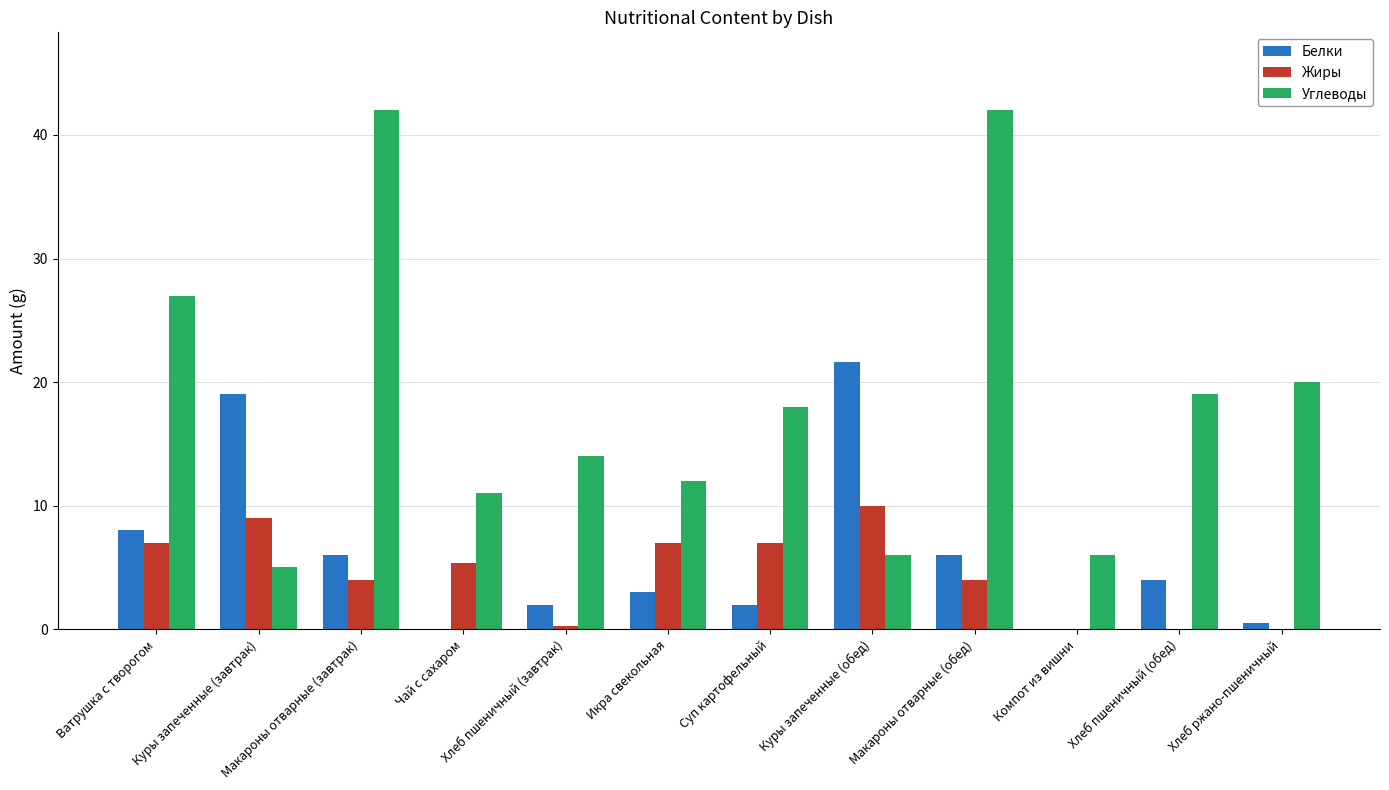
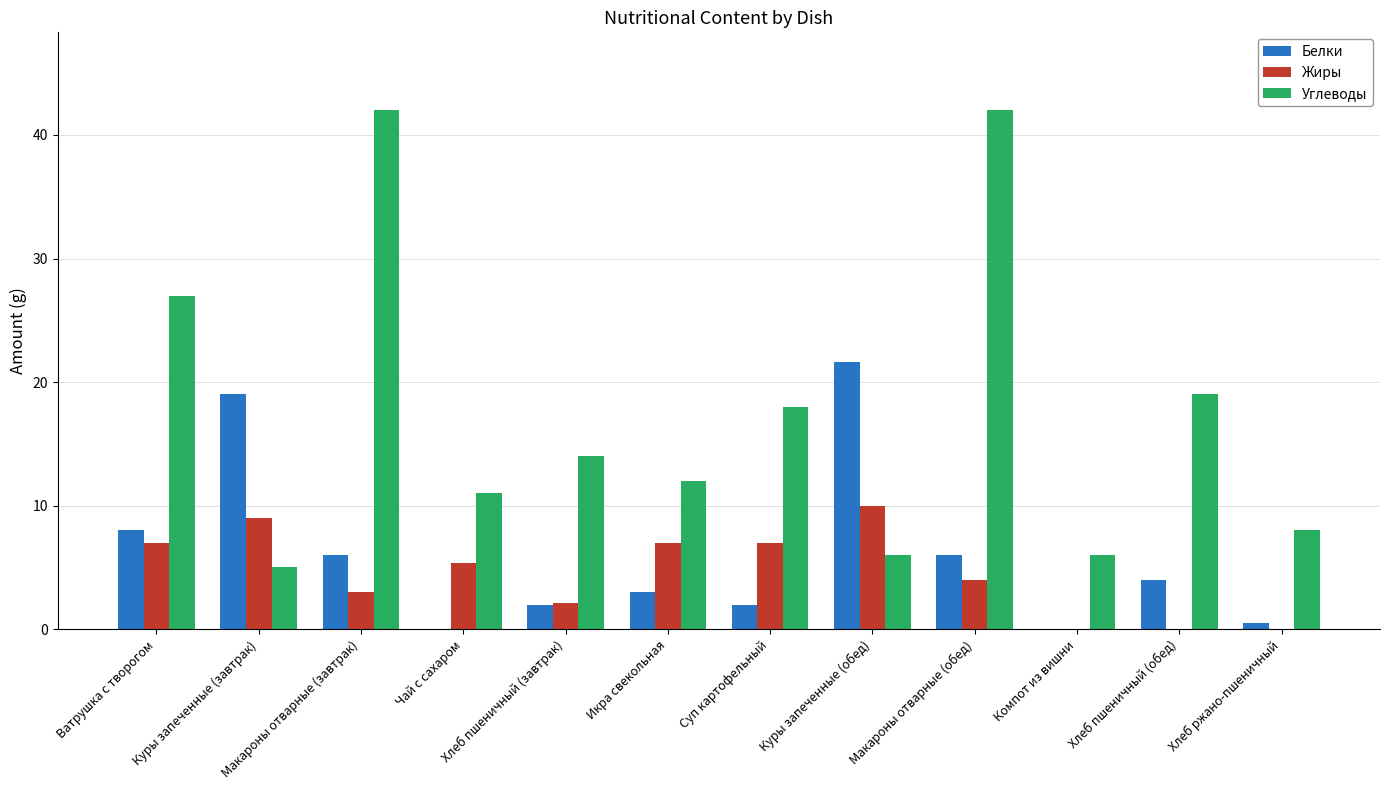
  {
    "Белки": {
      "Ватрушка с творогом": 8.0,
      "Куры запеченные (завтрак)": 19.0,
      "Макароны отварные (завтрак)": 6.0,
      "Чай с сахаром": 0.0,
      "Хлеб пшеничный (завтрак)": 2.0,
      "Икра свекольная": 3.0,
      "Суп картофельный": 2.0,
      "Куры запеченные (обед)": 21.6,
      "Макароны отварные (обед)": 6.0,
      "Компот из вишни": 0.0,
      "Хлеб пшеничный (обед)": 4.0,
      "Хлеб ржано-пшеничный": 0.5
    },
    "Жиры": {
      "Ватрушка с творогом": 7.0,
      "Куры запеченные (завтрак)": 9.0,
-     "Макароны отварные (завтрак)": 4,
+     "Макароны отварные (завтрак)": 3,
      "Чай с сахаром": 5.4,
-     "Хлеб пшеничный (завтрак)": 0.3,
+     "Хлеб пшеничный (завтрак)": 2.1,
      "Икра свекольная": 7.0,
      "Суп картофельный": 7.0,
      "Куры запеченные (обед)": 10.0,
      "Макароны отварные (обед)": 4.0,
      "Хлеб пшеничный (обед)": 0.0,
      "Хлеб ржано-пшеничный": 0.0
    },
    "Углеводы": {
      "Ватрушка с творогом": 27,
      "Куры запеченные (завтрак)": 5,
      "Макароны отварные (завтрак)": 42,
      "Чай с сахаром": 11,
      "Хлеб пшеничный (завтрак)": 14,
      "Икра свекольная": 12,
      "Суп картофельный": 18,
      "Куры запеченные (обед)": 6,
      "Макароны отварные (обед)": 42,
      "Компот из вишни": 6,
      "Хлеб пшеничный (обед)": 19,
-     "Хлеб ржано-пшеничный": 20
+     "Хлеб ржано-пшеничный": 8
    }
  }
